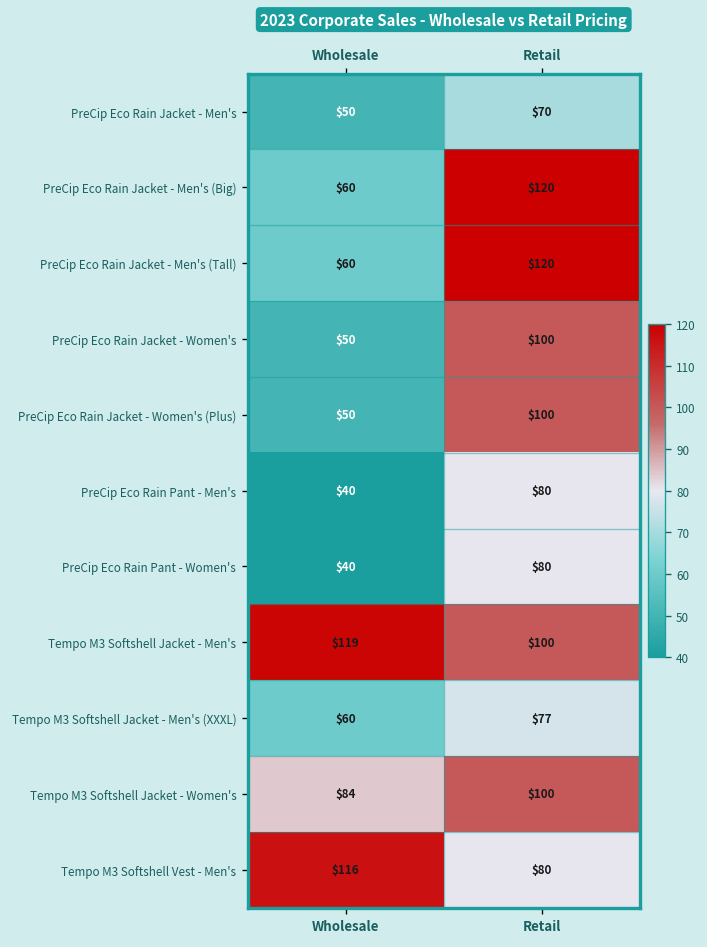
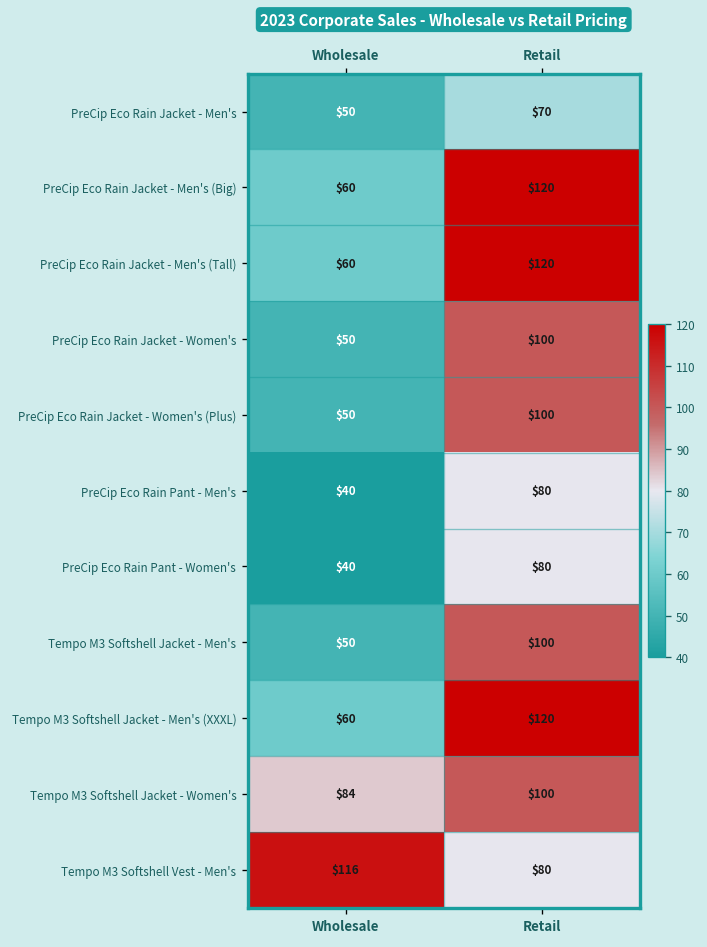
  {
    "PreCip Eco Rain Jacket - Men's": {
      "Wholesale": "$50",
      "Retail": "$70"
    },
    "PreCip Eco Rain Jacket - Men's (Big)": {
      "Wholesale": "$60",
      "Retail": "$120"
    },
    "PreCip Eco Rain Jacket - Men's (Tall)": {
      "Wholesale": "$60",
      "Retail": "$120"
    },
    "PreCip Eco Rain Jacket - Women's": {
      "Wholesale": "$50",
      "Retail": "$100"
    },
    "PreCip Eco Rain Jacket - Women's (Plus)": {
      "Wholesale": "$50",
      "Retail": "$100"
    },
    "PreCip Eco Rain Pant - Men's": {
      "Wholesale": "$40",
      "Retail": "$80"
    },
    "PreCip Eco Rain Pant - Women's": {
      "Wholesale": "$40",
      "Retail": "$80"
    },
    "Tempo M3 Softshell Jacket - Men's": {
-     "Wholesale": "$119",
+     "Wholesale": "$50",
      "Retail": "$100"
    },
    "Tempo M3 Softshell Jacket - Men's (XXXL)": {
      "Wholesale": "$60",
-     "Retail": "$77"
+     "Retail": "$120"
    },
    "Tempo M3 Softshell Jacket - Women's": {
      "Wholesale": "$84",
      "Retail": "$100"
    },
    "Tempo M3 Softshell Vest - Men's": {
      "Wholesale": "$116",
      "Retail": "$80"
    }
  }
